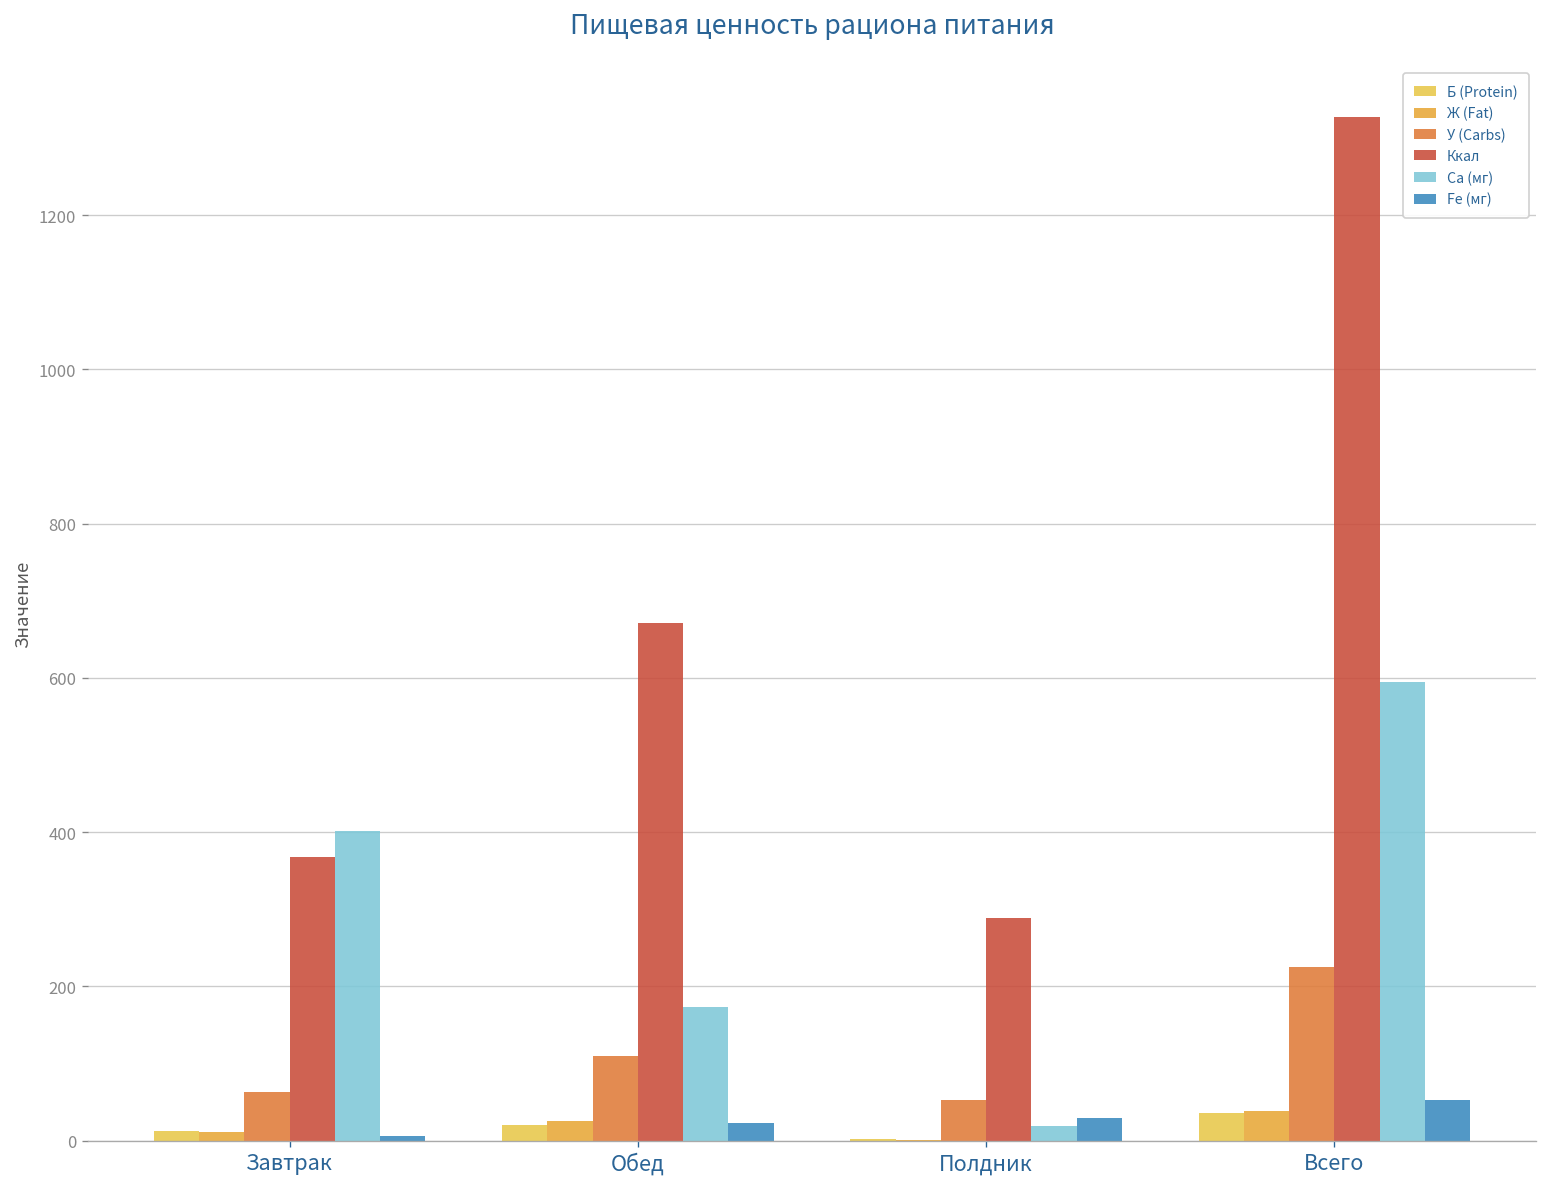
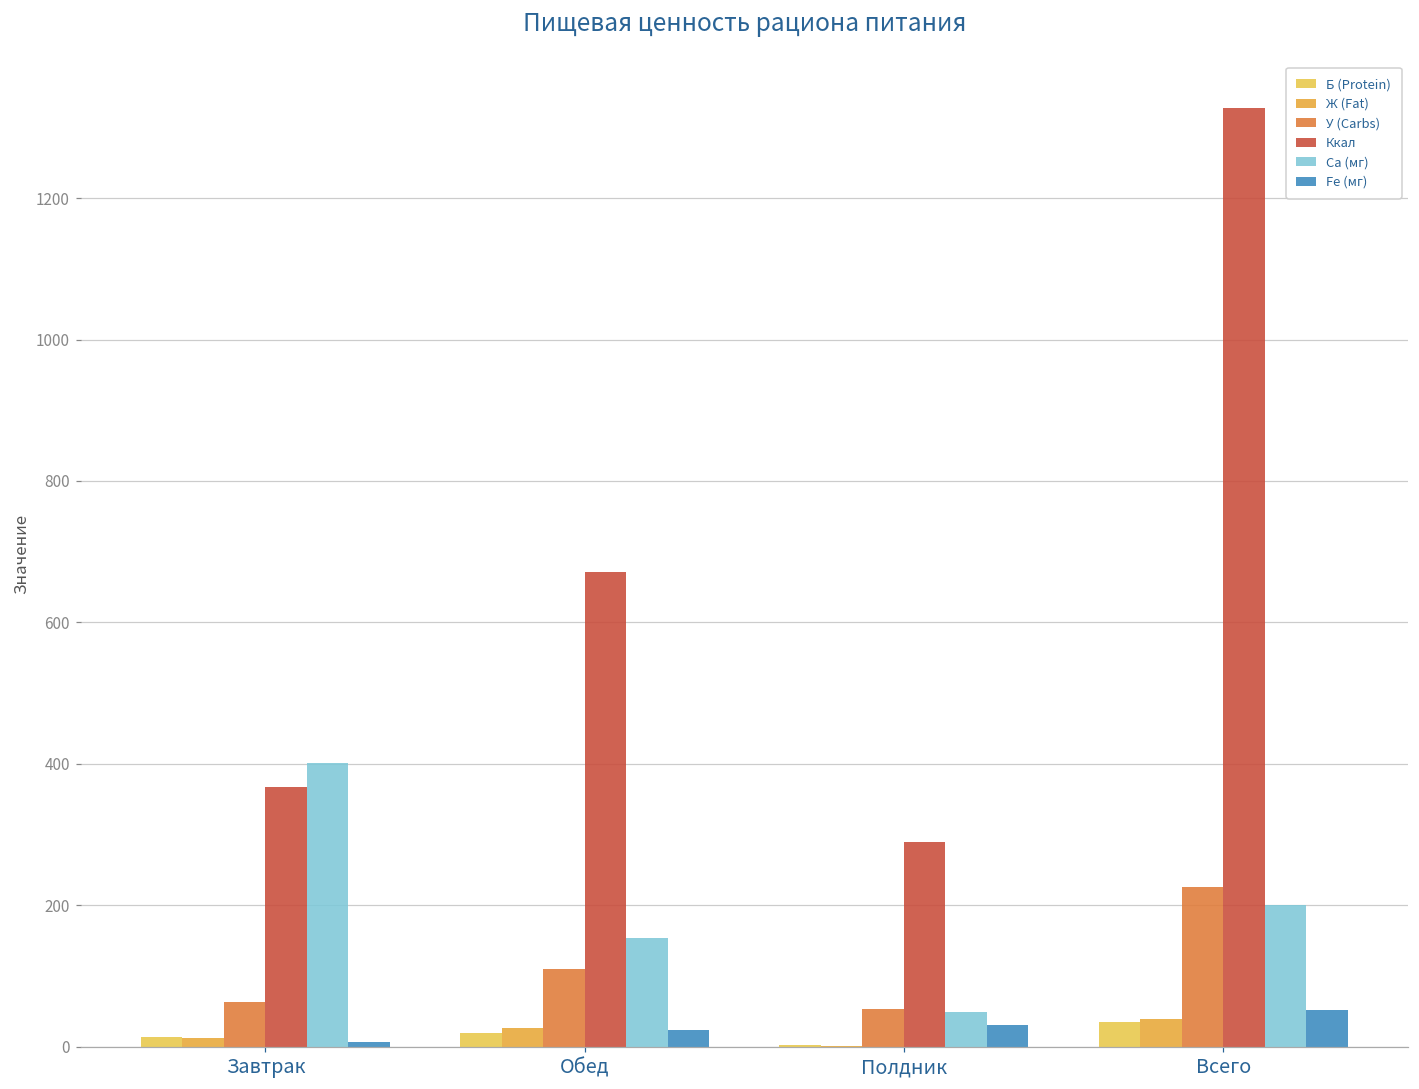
  {
    "Ca (мг)": {
      "Завтрак": 400,
-     "Обед": 170,
-     "Полдник": 20,
-     "Всего": 590
+     "Обед": 150,
+     "Полдник": 50,
+     "Всего": 200
    },
    "Fe (мг)": {
      "Завтрак": 10,
      "Обед": 20,
      "Полдник": 30,
      "Всего": 50
    }
  }
